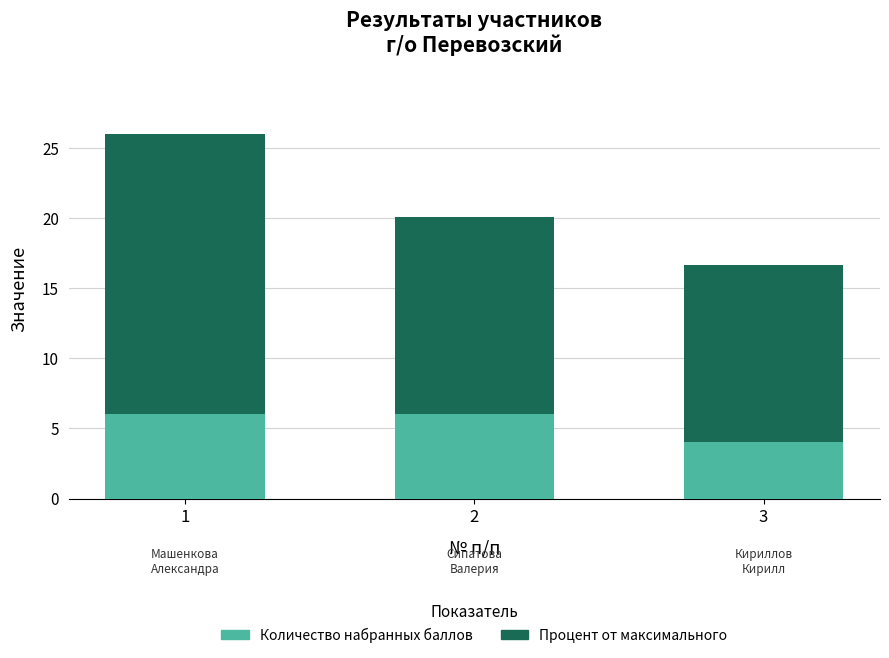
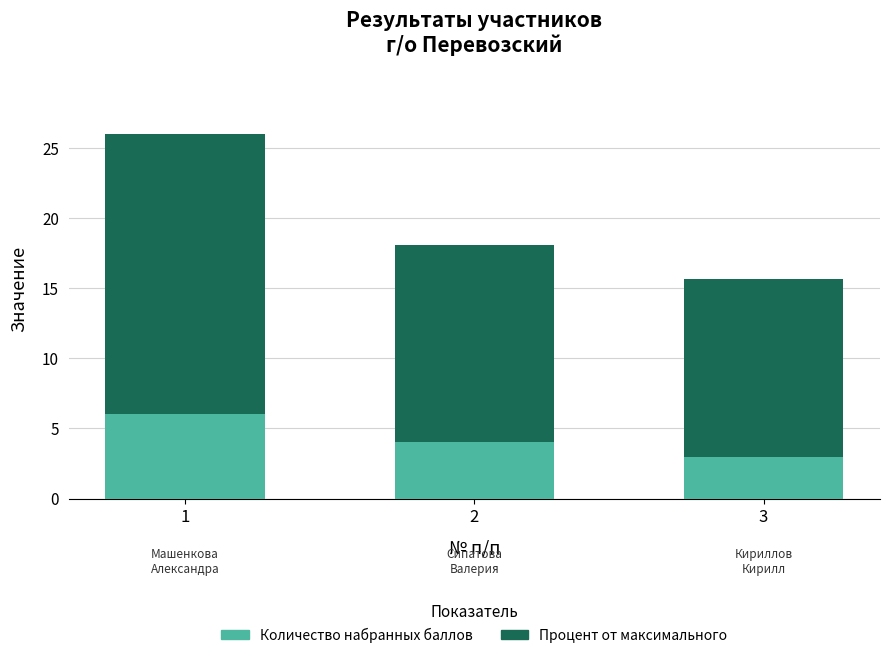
  {
    "Количество набранных баллов": {
      "1": 6,
-     "2": 6,
-     "3": 4
+     "2": 4,
+     "3": 3
    },
    "Процент от максимального": {
      "1": 20,
      "2": 14,
      "3": 12.7
    }
  }
